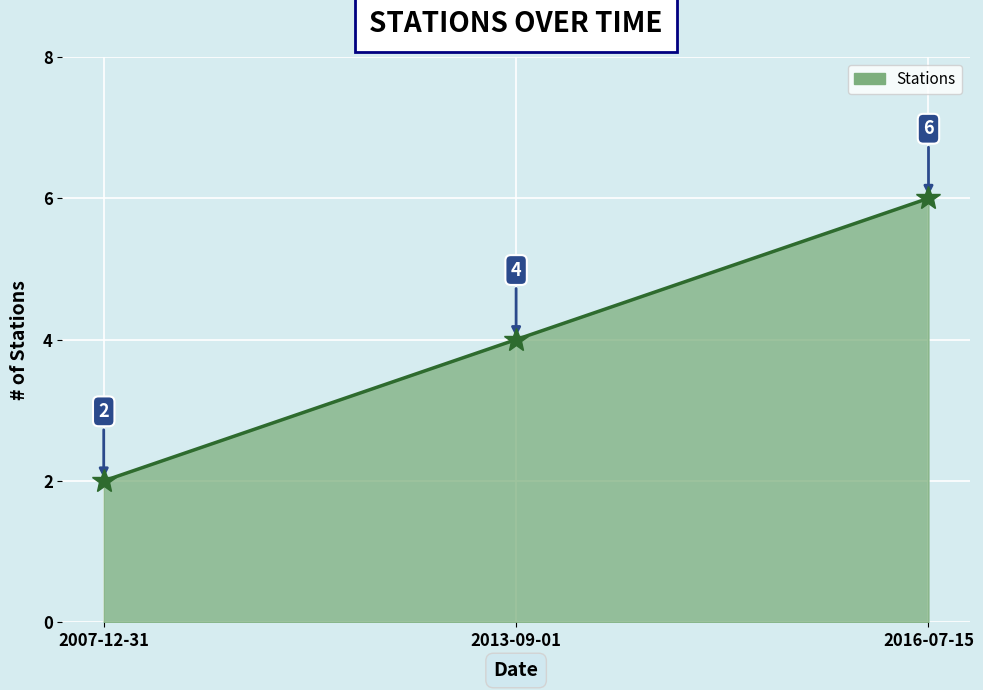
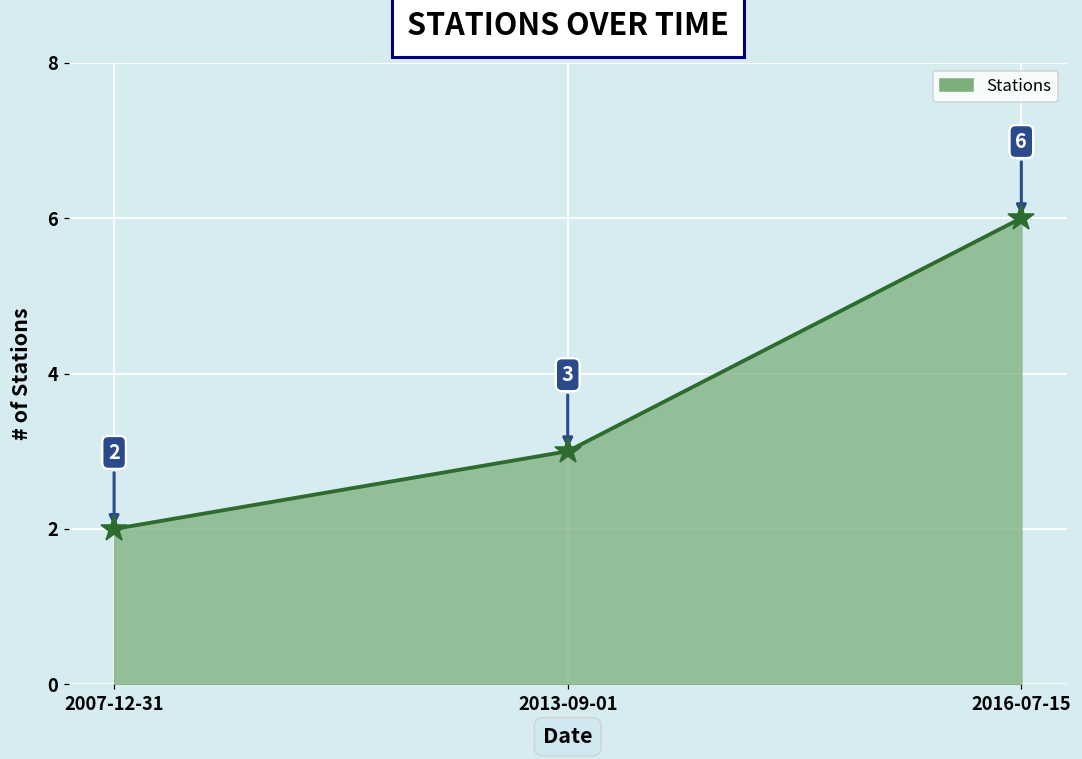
  {
-   "2013-09-01": 4
+   "2013-09-01": 3
  }
